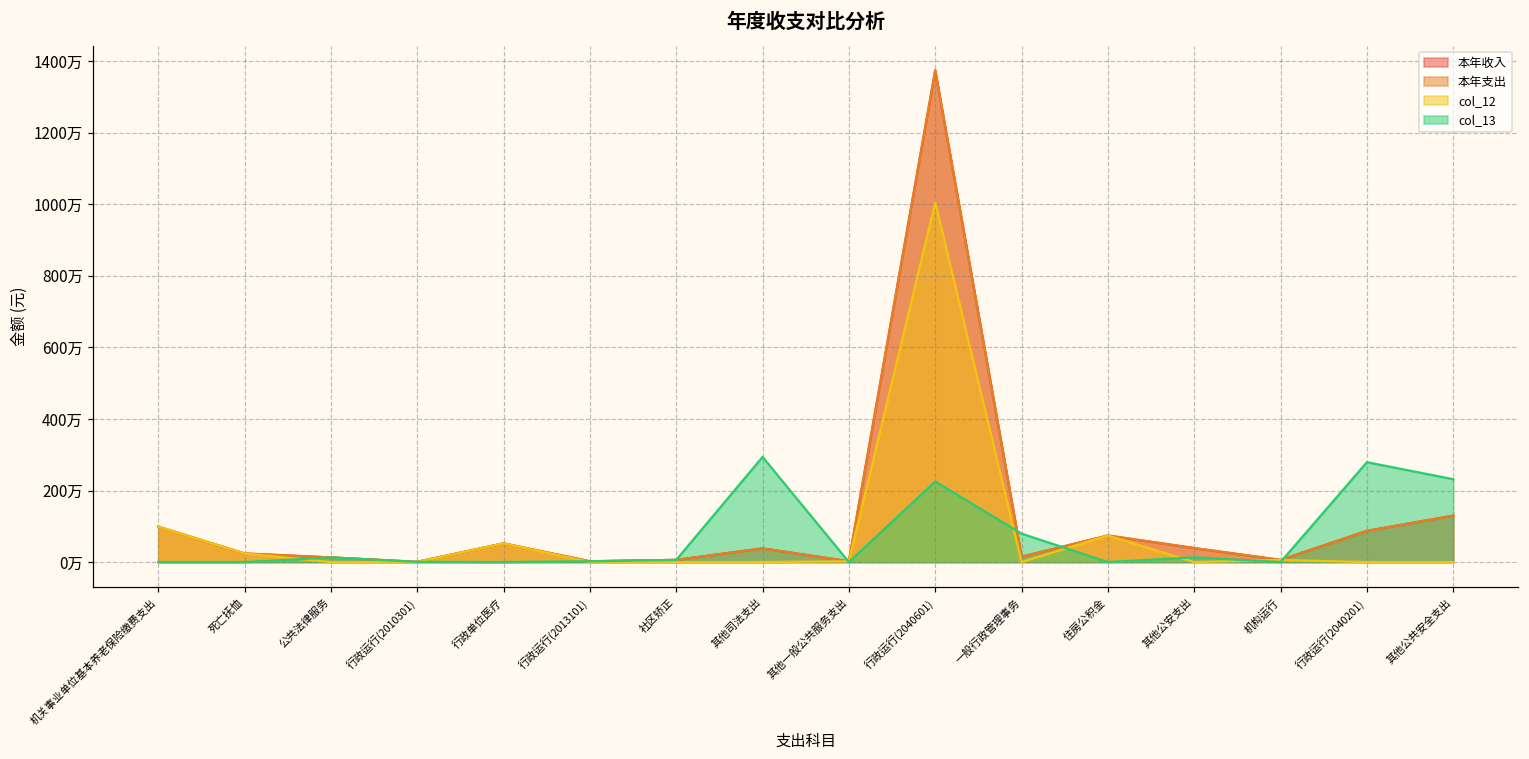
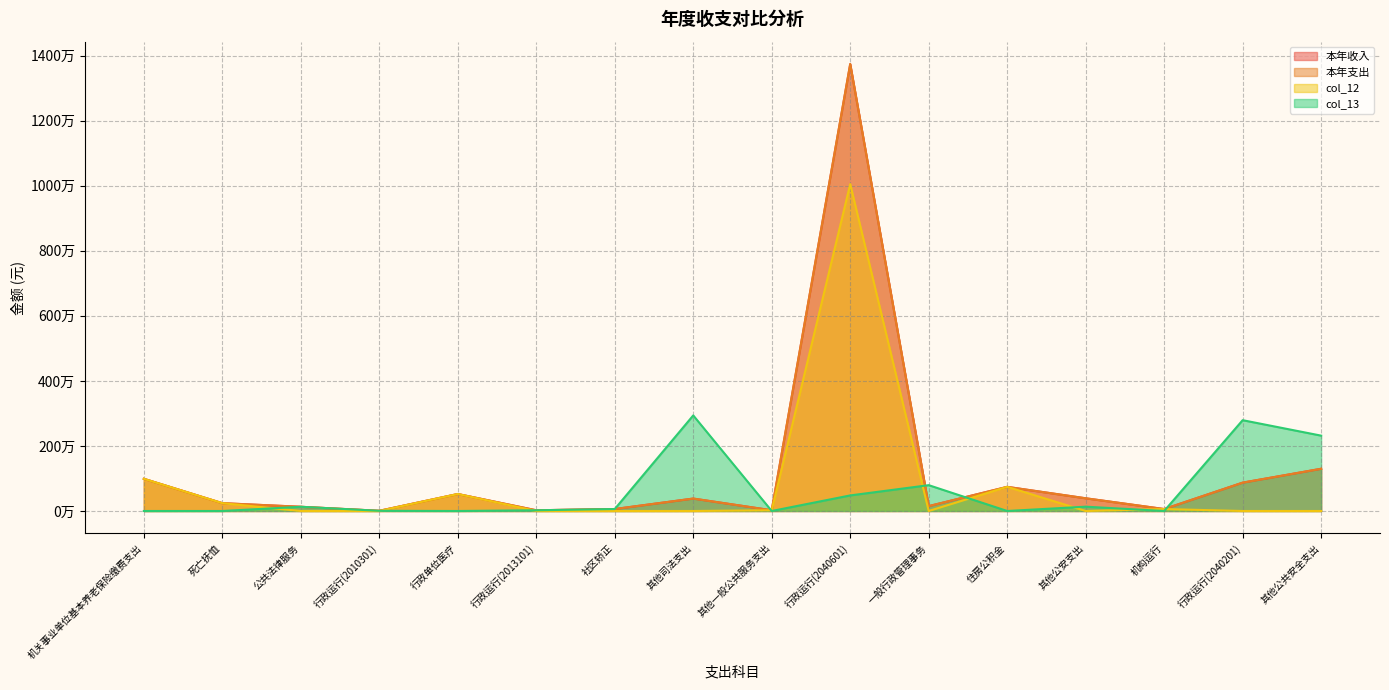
  {
    "col_13": {
      "机关事业单位基本养老保险缴费支出": "0万",
      "死亡抚恤": "0万",
      "行政单位医疗": "0万",
      "其他司法支出": "290万",
-     "行政运行(2040601)": "230万",
+     "行政运行(2040601)": "50万",
      "一般行政管理事务": "80万",
      "住房公积金": "0万",
      "其他公安支出": "10万",
      "行政运行(2040201)": "280万",
      "其他公共安全支出": "230万"
    }
  }
